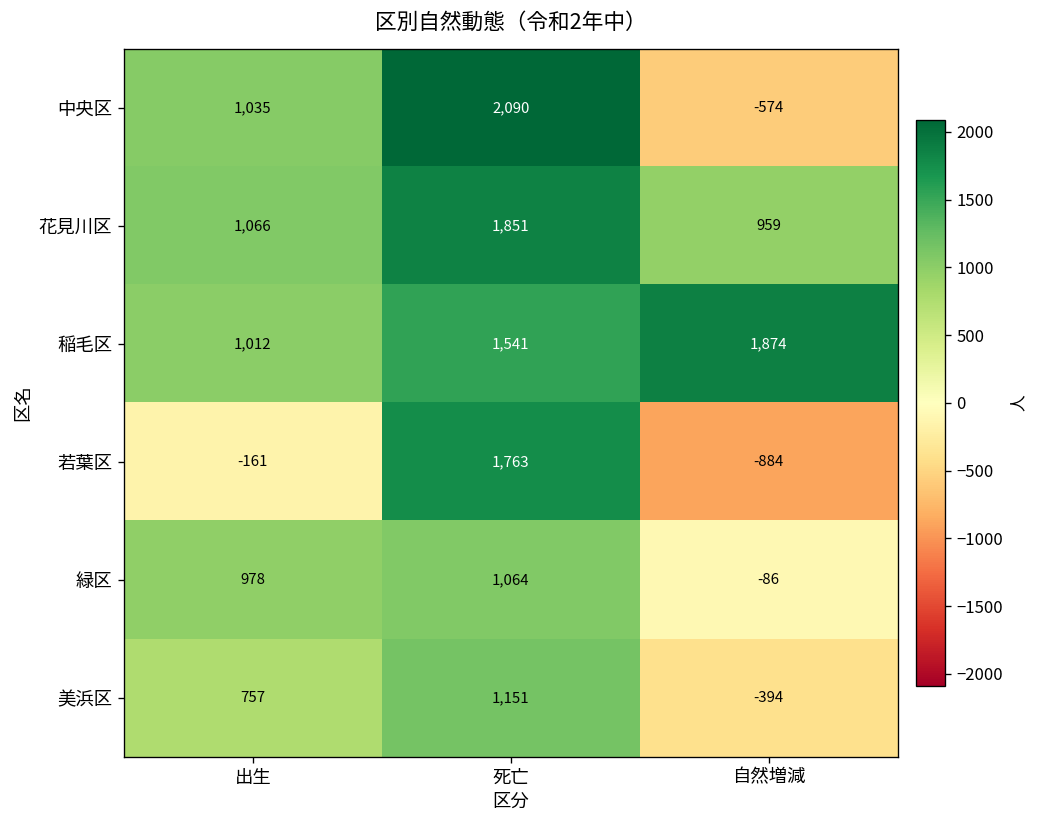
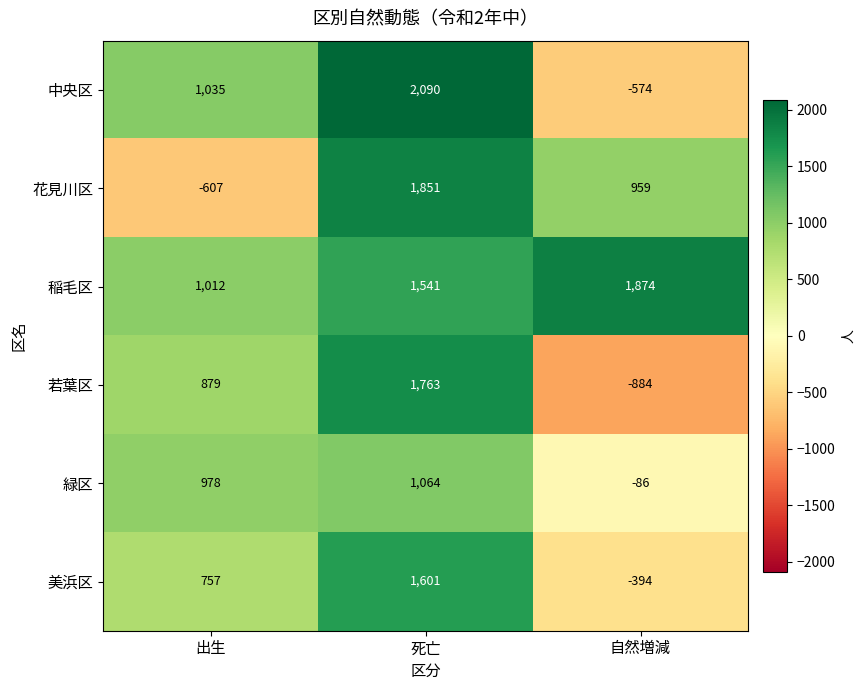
  {
    "中央区": {
      "出生": "1,035",
      "死亡": "2,090",
      "自然増減": "-574"
    },
    "花見川区": {
-     "出生": "1,066",
+     "出生": "-607",
      "死亡": "1,851",
      "自然増減": "959"
    },
    "稲毛区": {
      "出生": "1,012",
      "死亡": "1,541",
      "自然増減": "1,874"
    },
    "若葉区": {
-     "出生": "-161",
+     "出生": "879",
      "死亡": "1,763",
      "自然増減": "-884"
    },
    "緑区": {
      "出生": "978",
      "死亡": "1,064",
      "自然増減": "-86"
    },
    "美浜区": {
      "出生": "757",
-     "死亡": "1,151",
+     "死亡": "1,601",
      "自然増減": "-394"
    }
  }
